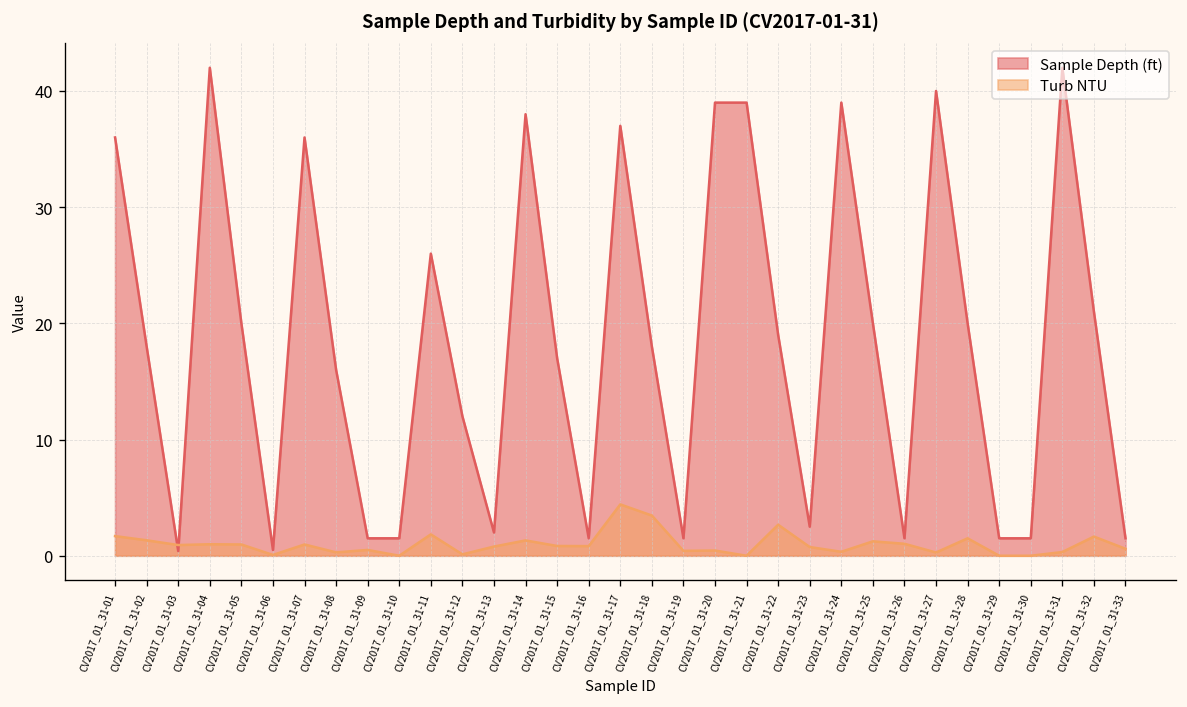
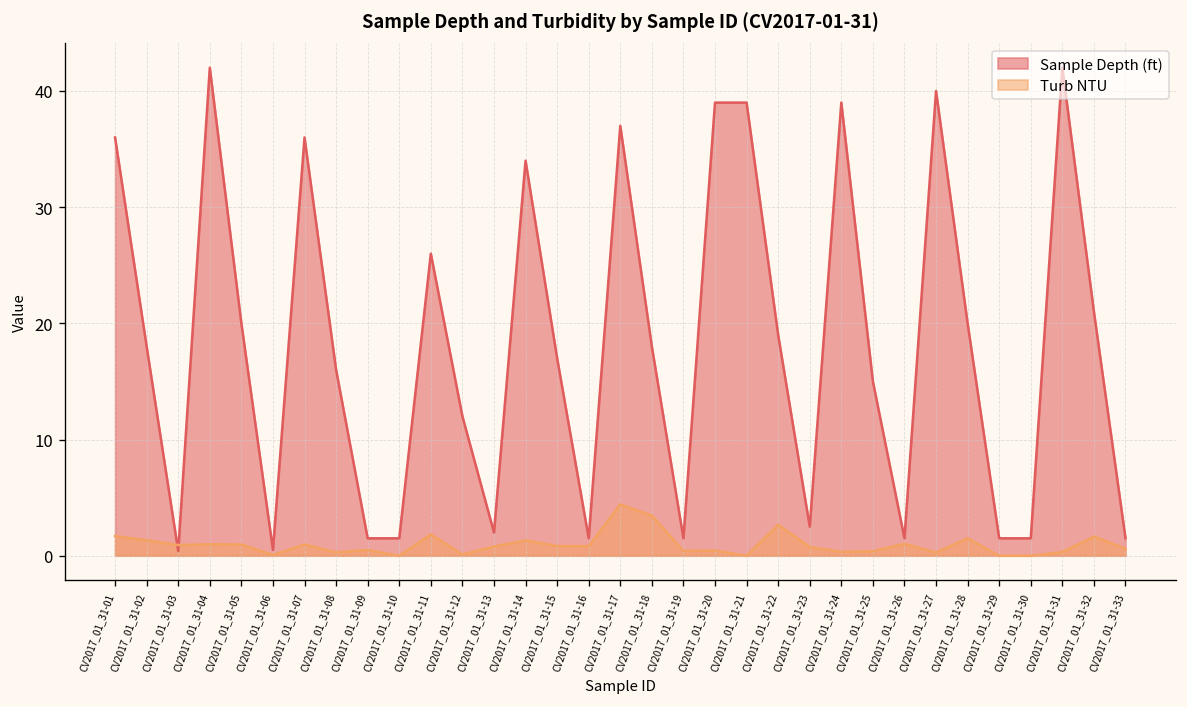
  {
    "Sample Depth (ft)": {
      "CV2017_01_31-01": 36,
      "CV2017_01_31-02": 18,
      "CV2017_01_31-03": 0,
      "CV2017_01_31-04": 42,
      "CV2017_01_31-05": 20,
      "CV2017_01_31-06": 1,
      "CV2017_01_31-07": 36,
      "CV2017_01_31-08": 16,
      "CV2017_01_31-09": 2,
      "CV2017_01_31-10": 2,
      "CV2017_01_31-11": 26,
      "CV2017_01_31-12": 12,
      "CV2017_01_31-13": 2,
-     "CV2017_01_31-14": 38,
+     "CV2017_01_31-14": 34,
      "CV2017_01_31-15": 17,
      "CV2017_01_31-16": 2,
      "CV2017_01_31-17": 37,
      "CV2017_01_31-18": 18,
      "CV2017_01_31-19": 2,
      "CV2017_01_31-20": 39,
      "CV2017_01_31-21": 39,
      "CV2017_01_31-22": 19,
      "CV2017_01_31-23": 3,
      "CV2017_01_31-24": 39,
-     "CV2017_01_31-25": 20,
+     "CV2017_01_31-25": 15,
      "CV2017_01_31-26": 2,
      "CV2017_01_31-27": 40,
      "CV2017_01_31-28": 20,
      "CV2017_01_31-29": 2,
      "CV2017_01_31-30": 2,
      "CV2017_01_31-32": 21,
      "CV2017_01_31-33": 2
    },
    "Turb NTU": {
      "CV2017_01_31-01": 2,
      "CV2017_01_31-02": 1,
      "CV2017_01_31-03": 1,
      "CV2017_01_31-04": 1,
      "CV2017_01_31-05": 1,
      "CV2017_01_31-06": 0,
      "CV2017_01_31-07": 1,
      "CV2017_01_31-08": 0,
      "CV2017_01_31-09": 1,
      "CV2017_01_31-10": 0,
      "CV2017_01_31-11": 2,
      "CV2017_01_31-12": 0,
      "CV2017_01_31-13": 1,
      "CV2017_01_31-14": 1,
      "CV2017_01_31-15": 1,
      "CV2017_01_31-16": 1,
      "CV2017_01_31-17": 4,
      "CV2017_01_31-18": 3,
      "CV2017_01_31-19": 0,
      "CV2017_01_31-20": 0,
      "CV2017_01_31-21": 0,
      "CV2017_01_31-22": 3,
      "CV2017_01_31-23": 1,
      "CV2017_01_31-24": 0,
-     "CV2017_01_31-25": 1,
+     "CV2017_01_31-25": 0,
      "CV2017_01_31-26": 1,
      "CV2017_01_31-27": 0,
      "CV2017_01_31-28": 2,
      "CV2017_01_31-29": 0,
      "CV2017_01_31-30": 0,
      "CV2017_01_31-31": 0,
      "CV2017_01_31-32": 2,
      "CV2017_01_31-33": 1
    }
  }
